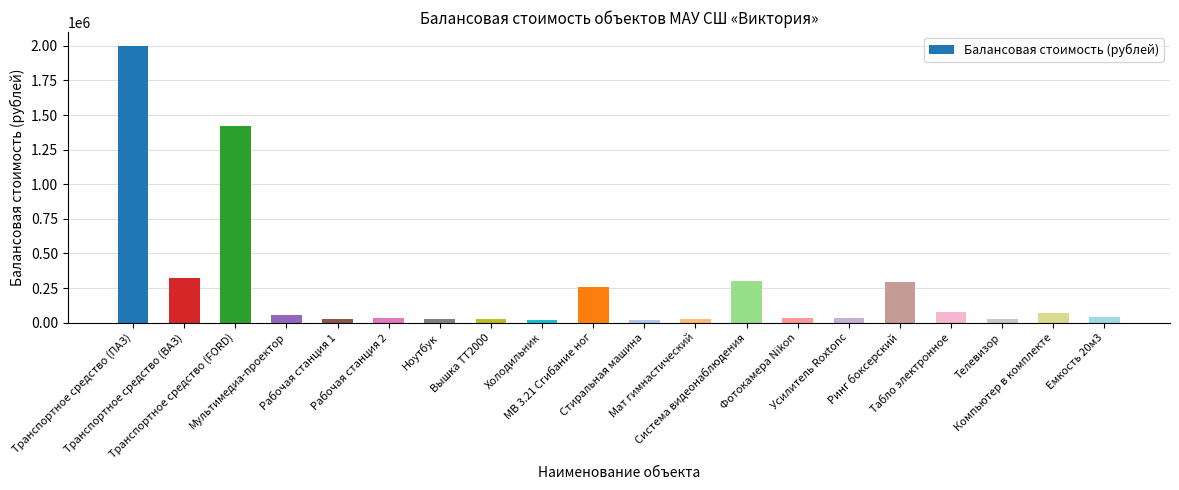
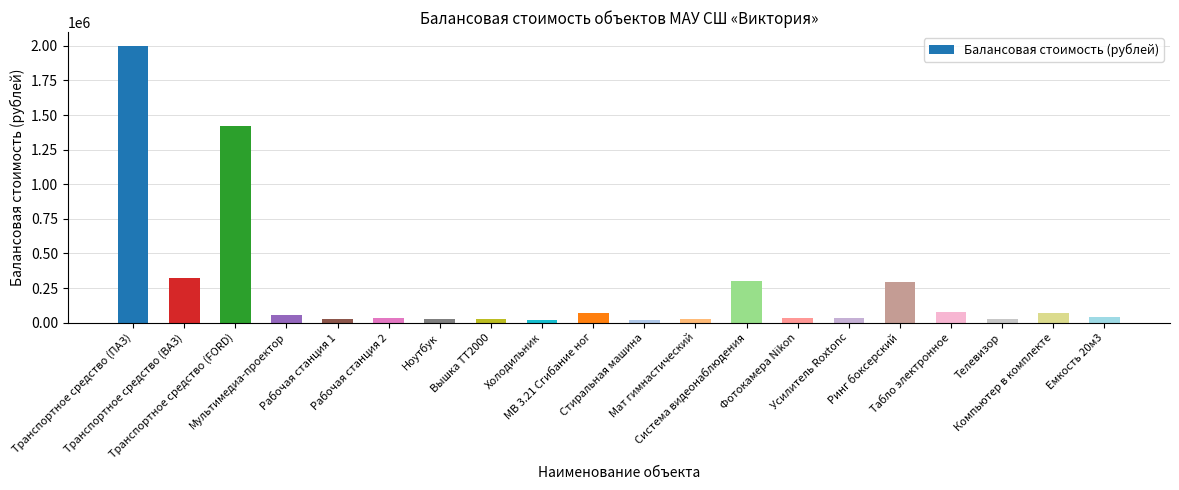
  {
    "Транспортное средство (ПАЗ)": 2000000,
    "Транспортное средство (ВАЗ)": 320000,
    "Транспортное средство (FORD)": 1420000,
    "Мультимедиа-проектор": 60000,
    "Рабочая станция 1": 30000,
    "Рабочая станция 2": 30000,
    "Ноутбук": 20000,
    "Вышка ТТ2000": 20000,
    "Холодильник": 20000,
-   "МВ 3.21 Сгибание ног": 250000,
+   "МВ 3.21 Сгибание ног": 70000,
    "Стиральная машина": 20000,
    "Мат гимнастический": 20000,
    "Система видеонаблюдения": 300000,
    "Фотокамера Nikon": 30000,
    "Усилитель Roxtonc": 40000,
    "Ринг боксерский": 290000,
    "Табло электронное": 80000,
    "Телевизор": 20000,
    "Компьютер в комплекте": 70000,
    "Емкость 20м3": 40000
  }
